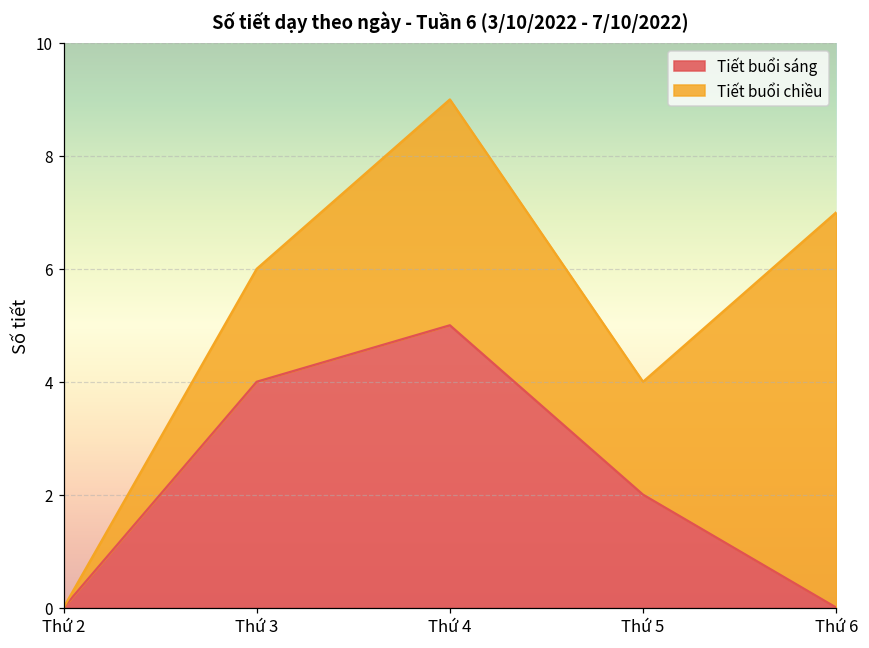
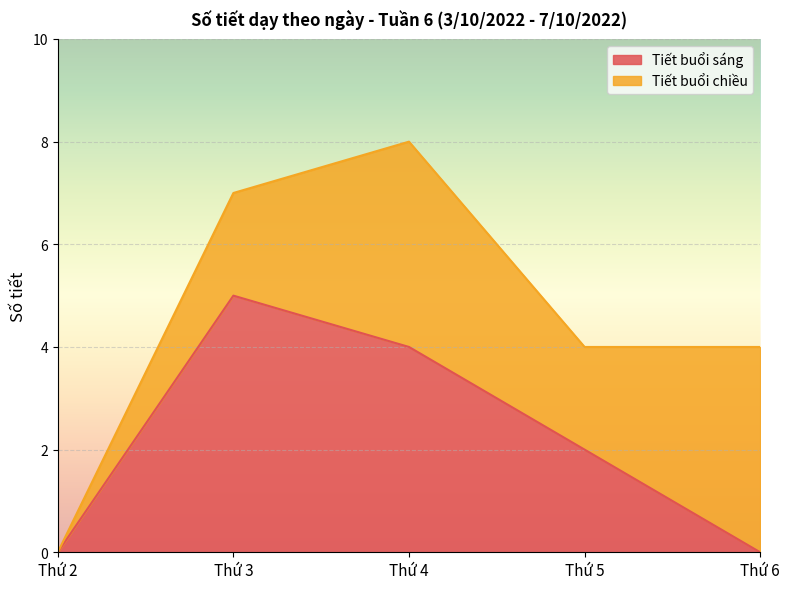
  {
    "Tiết buổi sáng": {
-     "Thứ 3": 4,
-     "Thứ 4": 5,
+     "Thứ 3": 5,
+     "Thứ 4": 4,
      "Thứ 5": 2,
      "Thứ 6": 0
    },
    "Tiết buổi chiều": {
      "Thứ 3": 2,
      "Thứ 4": 4,
      "Thứ 5": 2,
-     "Thứ 6": 7
+     "Thứ 6": 4
    }
  }
